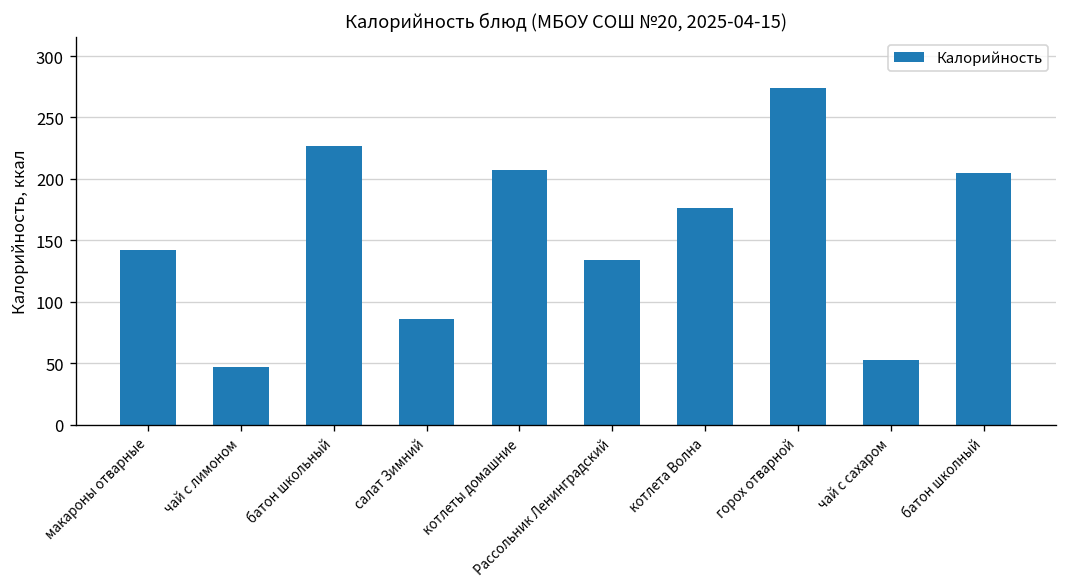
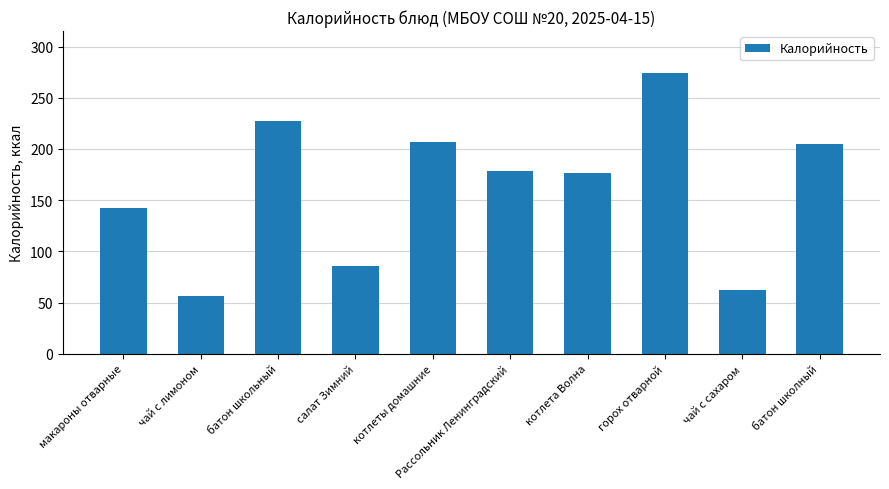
  {
    "макароны отварные": 142,
-   "чай с лимоном": 47,
+   "чай с лимоном": 56,
    "батон школьный": 227,
    "салат Зимний": 86,
    "котлеты домашние": 207,
-   "Рассольник Ленинградский": 134,
+   "Рассольник Ленинградский": 178,
    "котлета Волна": 176,
    "горох отварной": 274,
-   "чай с сахаром": 53,
+   "чай с сахаром": 62,
    "батон школный": 205
  }
